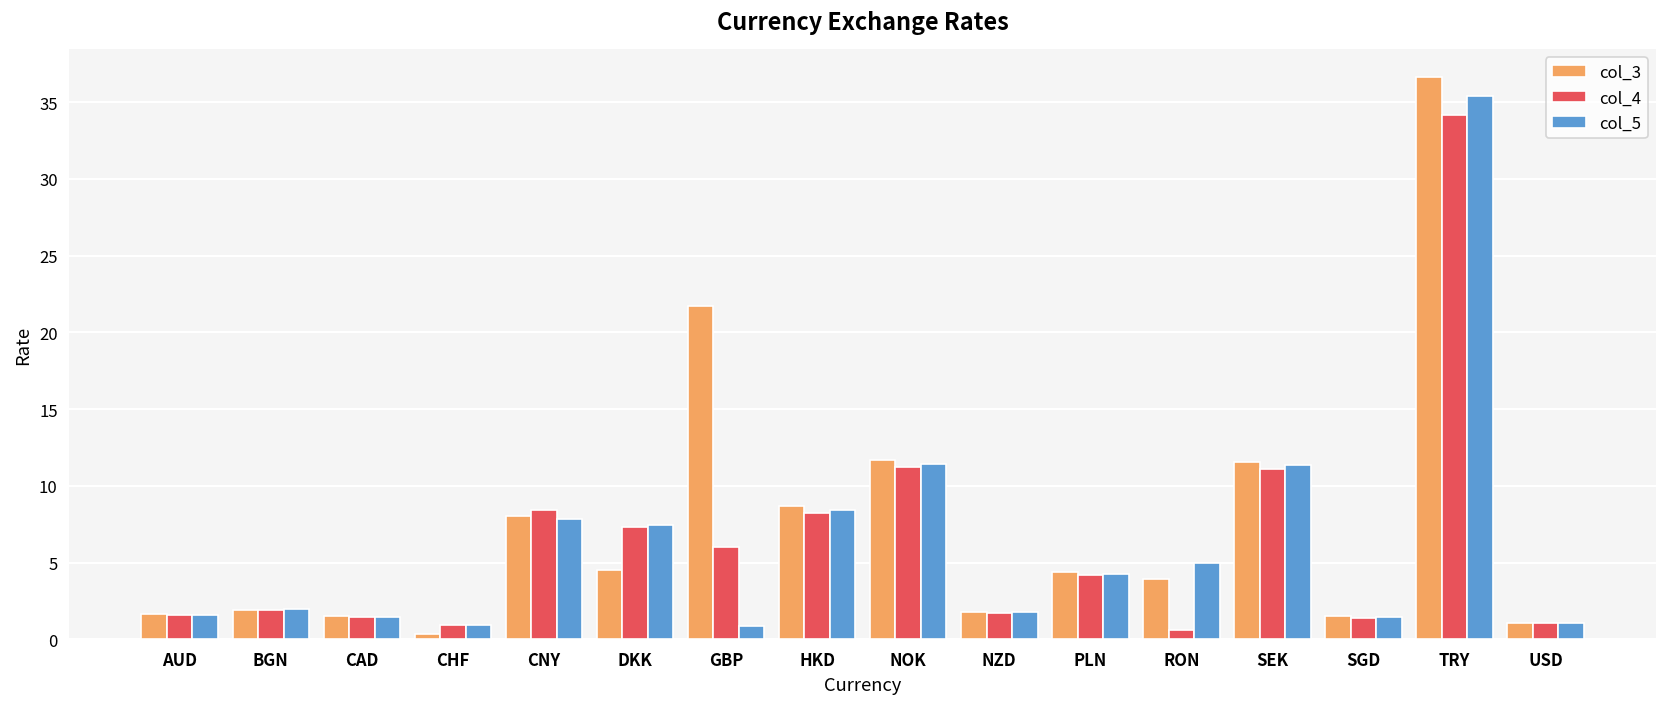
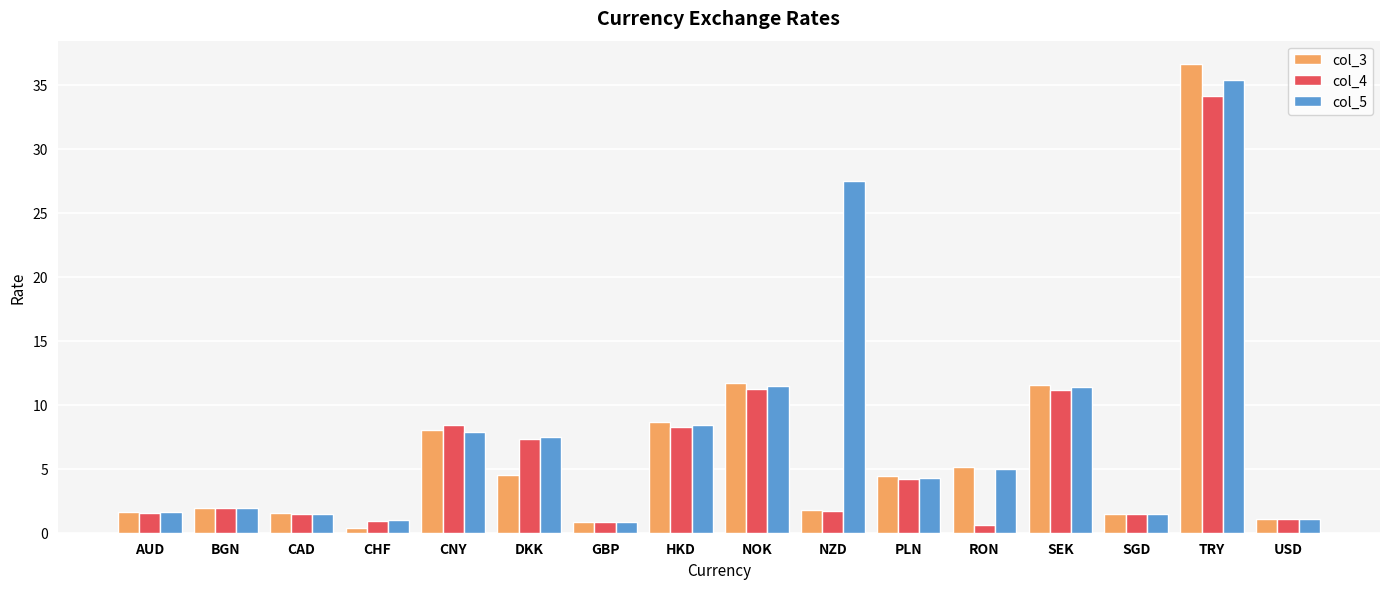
  {
    "col_3": {
      "AUD": 1.6,
      "BGN": 1.9,
      "CAD": 1.5,
      "CHF": 0.3,
      "CNY": 8.1,
      "DKK": 4.5,
-     "GBP": 21.7,
+     "GBP": 0.9,
      "HKD": 8.7,
      "NOK": 11.7,
      "NZD": 1.8,
      "PLN": 4.4,
-     "RON": 3.9,
+     "RON": 5.1,
      "SEK": 11.6,
      "SGD": 1.5,
      "TRY": 36.6,
      "USD": 1.1
    },
    "col_4": {
      "AUD": 1.6,
      "BGN": 1.9,
      "CAD": 1.4,
      "CHF": 0.9,
      "CNY": 8.4,
      "DKK": 7.3,
-     "GBP": 6.0,
+     "GBP": 0.8,
      "HKD": 8.2,
      "NOK": 11.2,
      "NZD": 1.7,
      "PLN": 4.2,
      "RON": 0.6,
      "SEK": 11.1,
      "SGD": 1.4,
      "TRY": 34.1,
      "USD": 1.1
    },
    "col_5": {
      "AUD": 1.6,
      "BGN": 2.0,
      "CAD": 1.5,
      "CHF": 1.0,
      "CNY": 7.9,
      "DKK": 7.5,
      "GBP": 0.8,
      "HKD": 8.5,
      "NOK": 11.4,
-     "NZD": 1.8,
+     "NZD": 27.5,
      "PLN": 4.3,
      "RON": 5.0,
      "SEK": 11.4,
      "SGD": 1.5,
      "TRY": 35.4,
      "USD": 1.1
    }
  }
